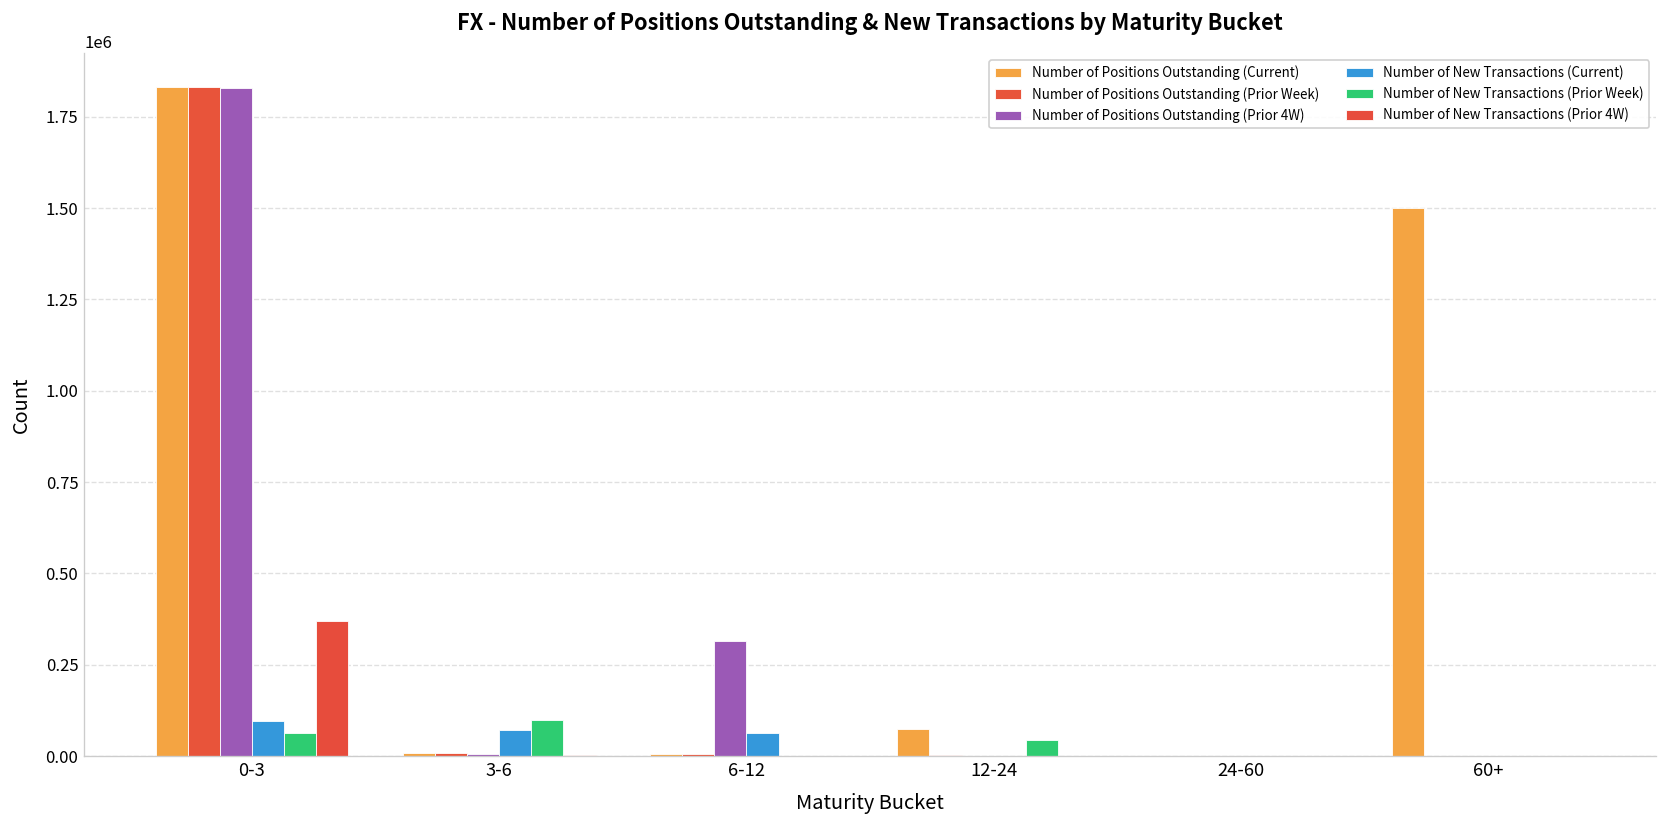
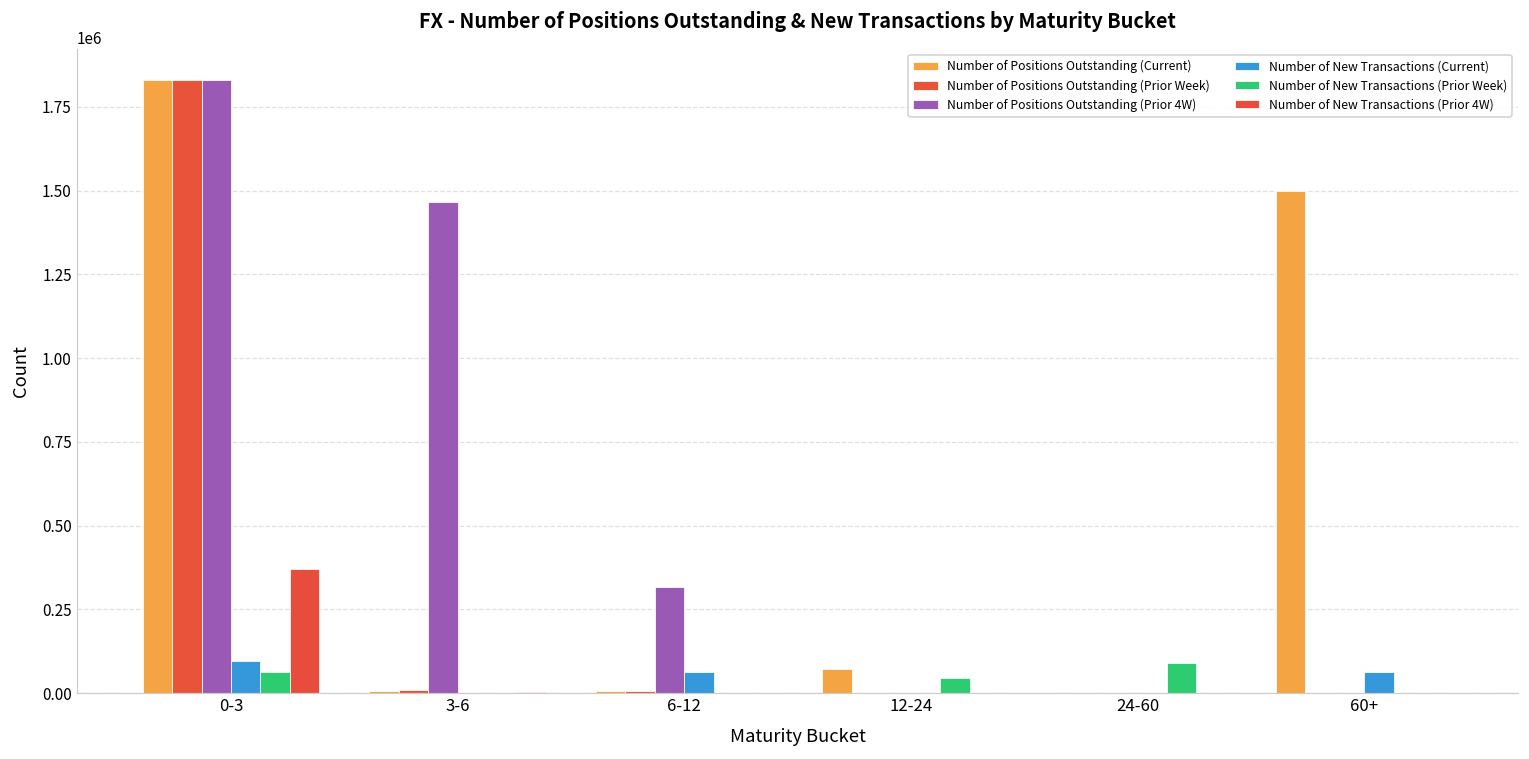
  {
    "Number of Positions Outstanding (Current)": {
      "0-3": 1830000,
      "12-24": 70000,
      "60+": 1500000
    },
    "Number of Positions Outstanding (Prior 4W)": {
      "0-3": 1830000,
-     "3-6": 10000,
+     "3-6": 1470000,
      "6-12": 320000
    },
    "Number of New Transactions (Current)": {
      "0-3": 100000,
-     "3-6": 70000,
+     "3-6": 0,
      "6-12": 60000,
      "24-60": 0,
-     "60+": 0
+     "60+": 60000
    },
    "Number of New Transactions (Prior Week)": {
      "0-3": 60000,
-     "3-6": 100000,
+     "3-6": 0,
      "12-24": 40000,
-     "24-60": 0,
+     "24-60": 90000,
      "60+": 0
    }
  }
